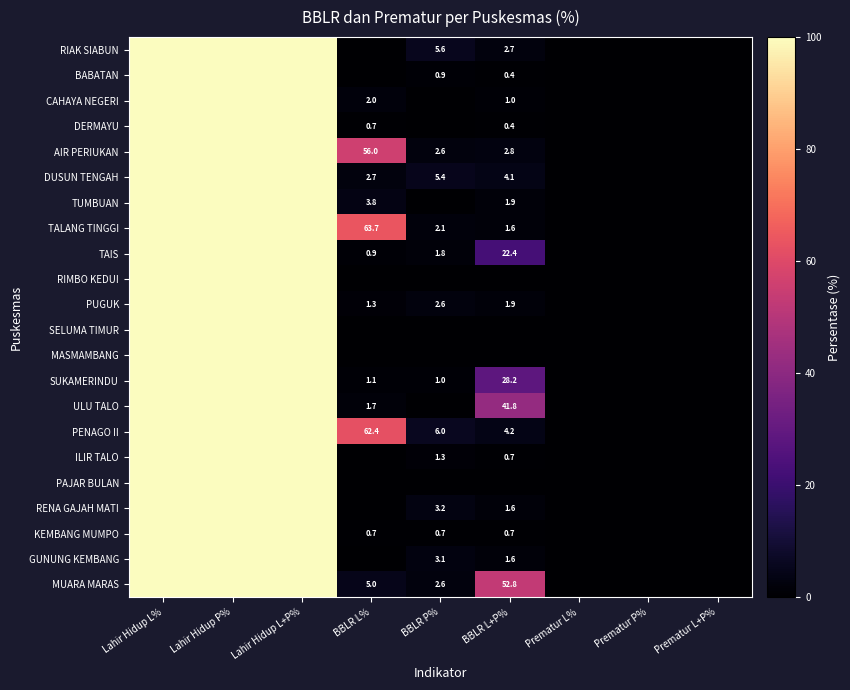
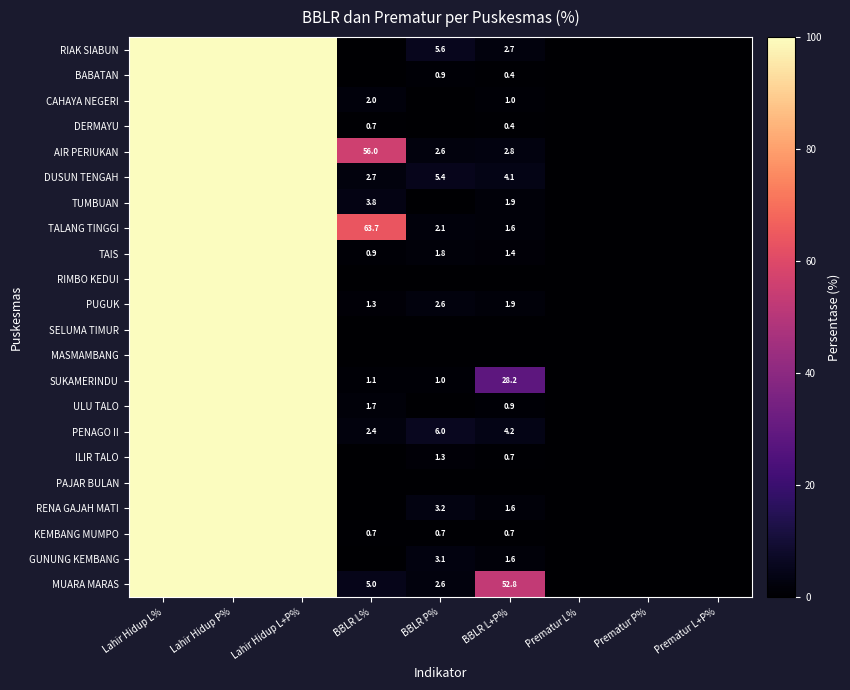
  {
    "RIAK SIABUN": {
      "BBLR P%": 5.6,
      "BBLR L+P%": 2.7
    },
    "BABATAN": {
      "BBLR P%": 0.9,
      "BBLR L+P%": 0.4
    },
    "CAHAYA NEGERI": {
      "BBLR L%": 2.0,
      "BBLR L+P%": 1.0
    },
    "DERMAYU": {
      "BBLR L%": 0.7,
      "BBLR L+P%": 0.4
    },
    "AIR PERIUKAN": {
      "BBLR L%": 56.0,
      "BBLR P%": 2.6,
      "BBLR L+P%": 2.8
    },
    "DUSUN TENGAH": {
      "BBLR L%": 2.7,
      "BBLR P%": 5.4,
      "BBLR L+P%": 4.1
    },
    "TUMBUAN": {
      "BBLR L%": 3.8,
      "BBLR L+P%": 1.9
    },
    "TALANG TINGGI": {
      "BBLR L%": 63.7,
      "BBLR P%": 2.1,
      "BBLR L+P%": 1.6
    },
    "TAIS": {
      "BBLR L%": 0.9,
      "BBLR P%": 1.8,
-     "BBLR L+P%": 22.4
+     "BBLR L+P%": 1.4
    },
    "PUGUK": {
      "BBLR L%": 1.3,
      "BBLR P%": 2.6,
      "BBLR L+P%": 1.9
    },
    "SUKAMERINDU": {
      "BBLR L%": 1.1,
      "BBLR P%": 1.0,
      "BBLR L+P%": 28.2
    },
    "ULU TALO": {
      "BBLR L%": 1.7,
-     "BBLR L+P%": 41.8
+     "BBLR L+P%": 0.9
    },
    "PENAGO II": {
-     "BBLR L%": 62.4,
+     "BBLR L%": 2.4,
      "BBLR P%": 6.0,
      "BBLR L+P%": 4.2
    },
    "ILIR TALO": {
      "BBLR P%": 1.3,
      "BBLR L+P%": 0.7
    },
    "RENA GAJAH MATI": {
      "BBLR P%": 3.2,
      "BBLR L+P%": 1.6
    },
    "KEMBANG MUMPO": {
      "BBLR L%": 0.7,
      "BBLR P%": 0.7,
      "BBLR L+P%": 0.7
    },
    "GUNUNG KEMBANG": {
      "BBLR P%": 3.1,
      "BBLR L+P%": 1.6
    },
    "MUARA MARAS": {
      "BBLR L%": 5.0,
      "BBLR P%": 2.6,
      "BBLR L+P%": 52.8
    }
  }
